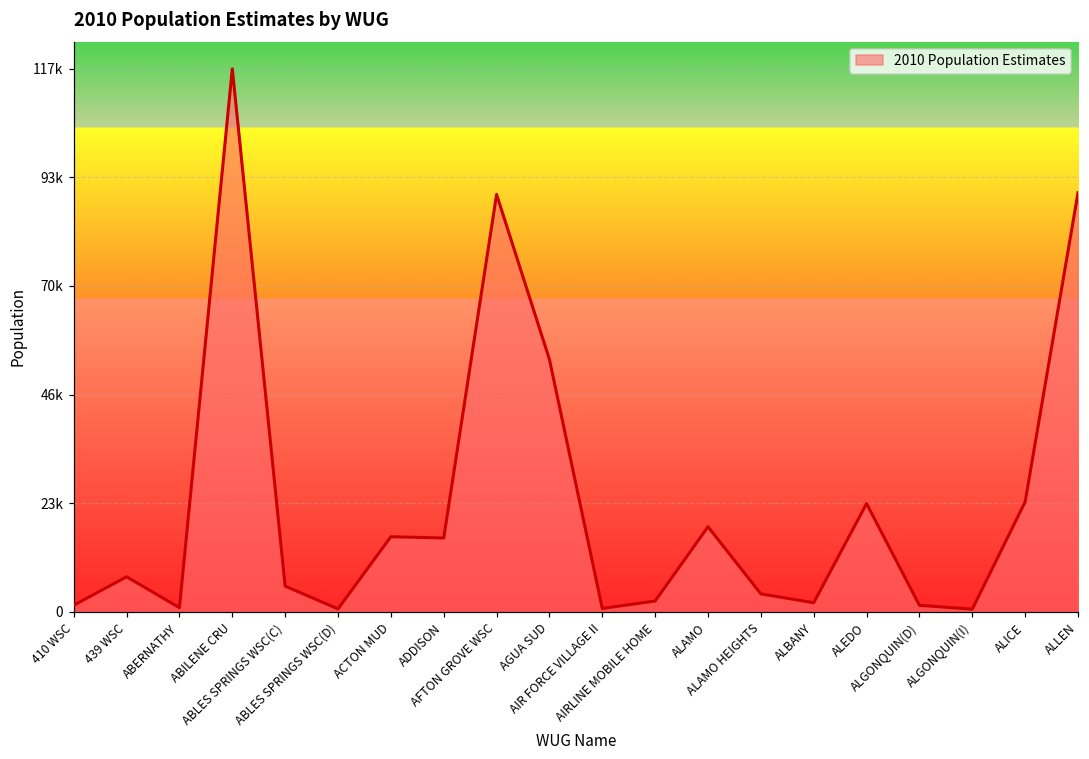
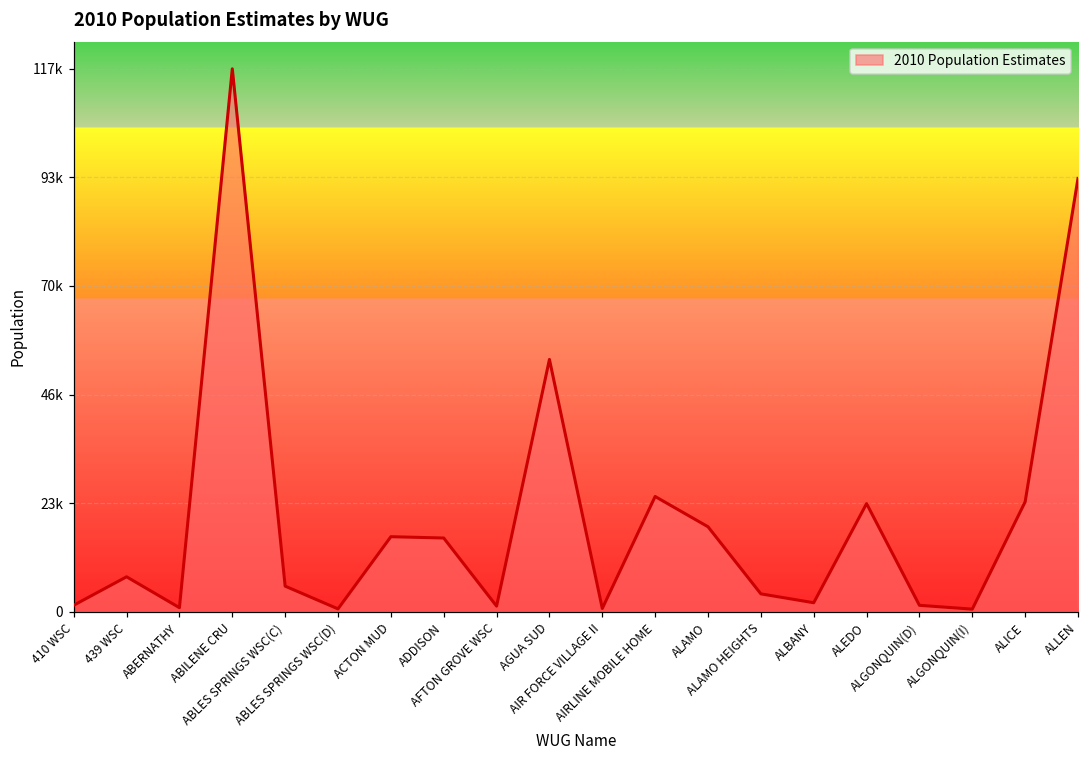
  {
    "410 WSC": 1000,
    "439 WSC": 8000,
    "ABERNATHY": 1000,
    "ABILENE CRU": 117000,
    "ABLES SPRINGS WSC(C)": 5000,
    "ABLES SPRINGS WSC(D)": 1000,
    "ACTON MUD": 16000,
    "ADDISON": 16000,
-   "AFTON GROVE WSC": 90000,
+   "AFTON GROVE WSC": 1000,
    "AGUA SUD": 54000,
    "AIR FORCE VILLAGE II": 1000,
-   "AIRLINE MOBILE HOME": 2000,
+   "AIRLINE MOBILE HOME": 25000,
    "ALAMO": 18000,
    "ALAMO HEIGHTS": 4000,
    "ALBANY": 2000,
    "ALEDO": 23000,
    "ALGONQUIN(D)": 1000,
    "ALGONQUIN(I)": 1000,
    "ALICE": 24000,
-   "ALLEN": 90000
+   "ALLEN": 93000
  }
